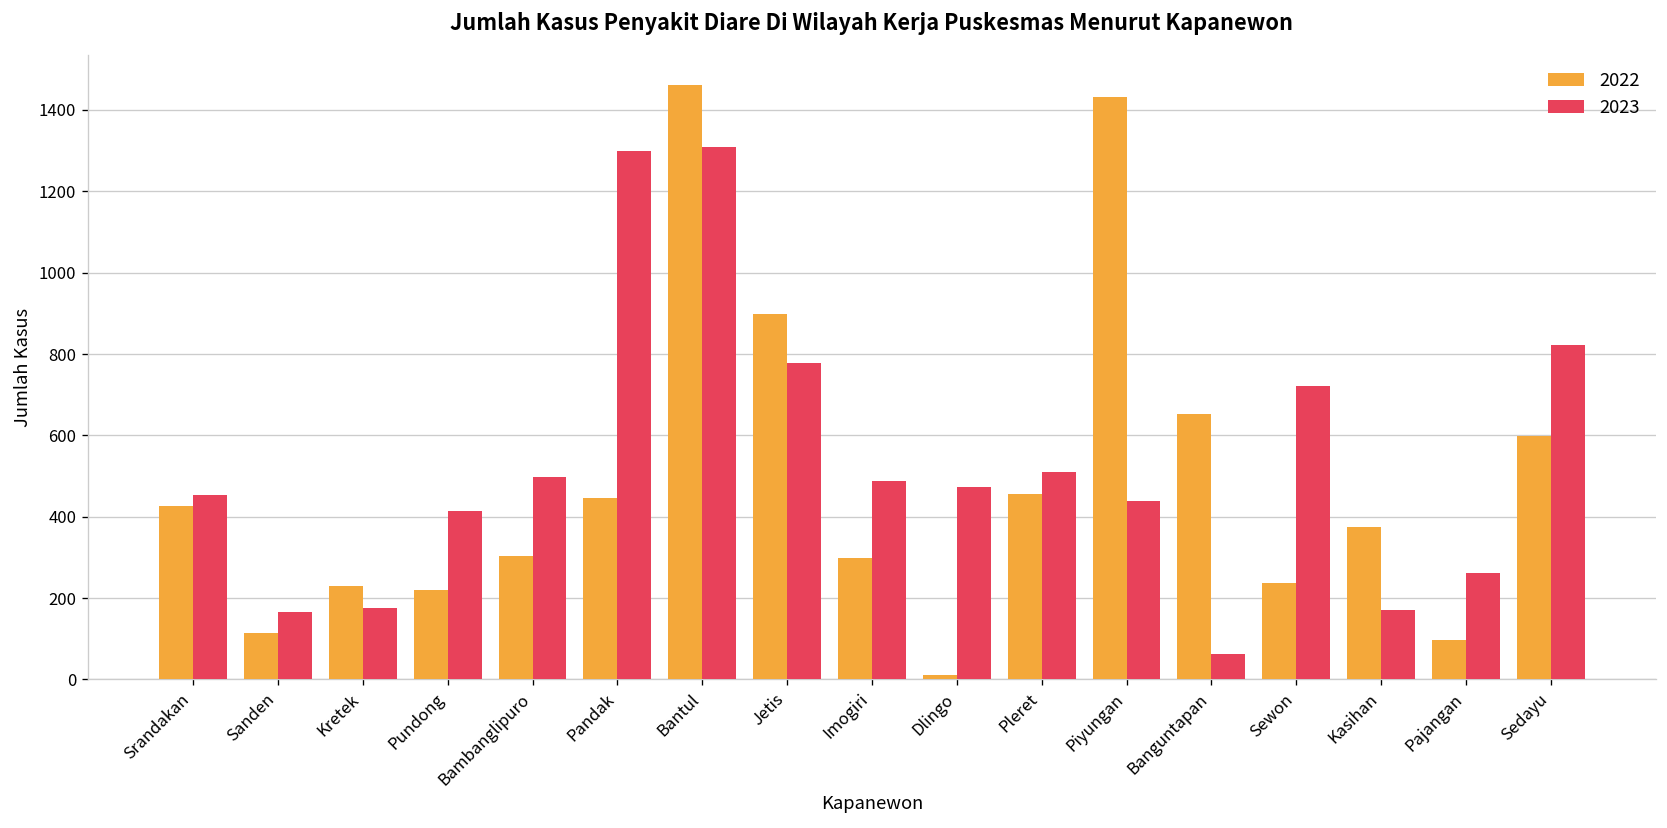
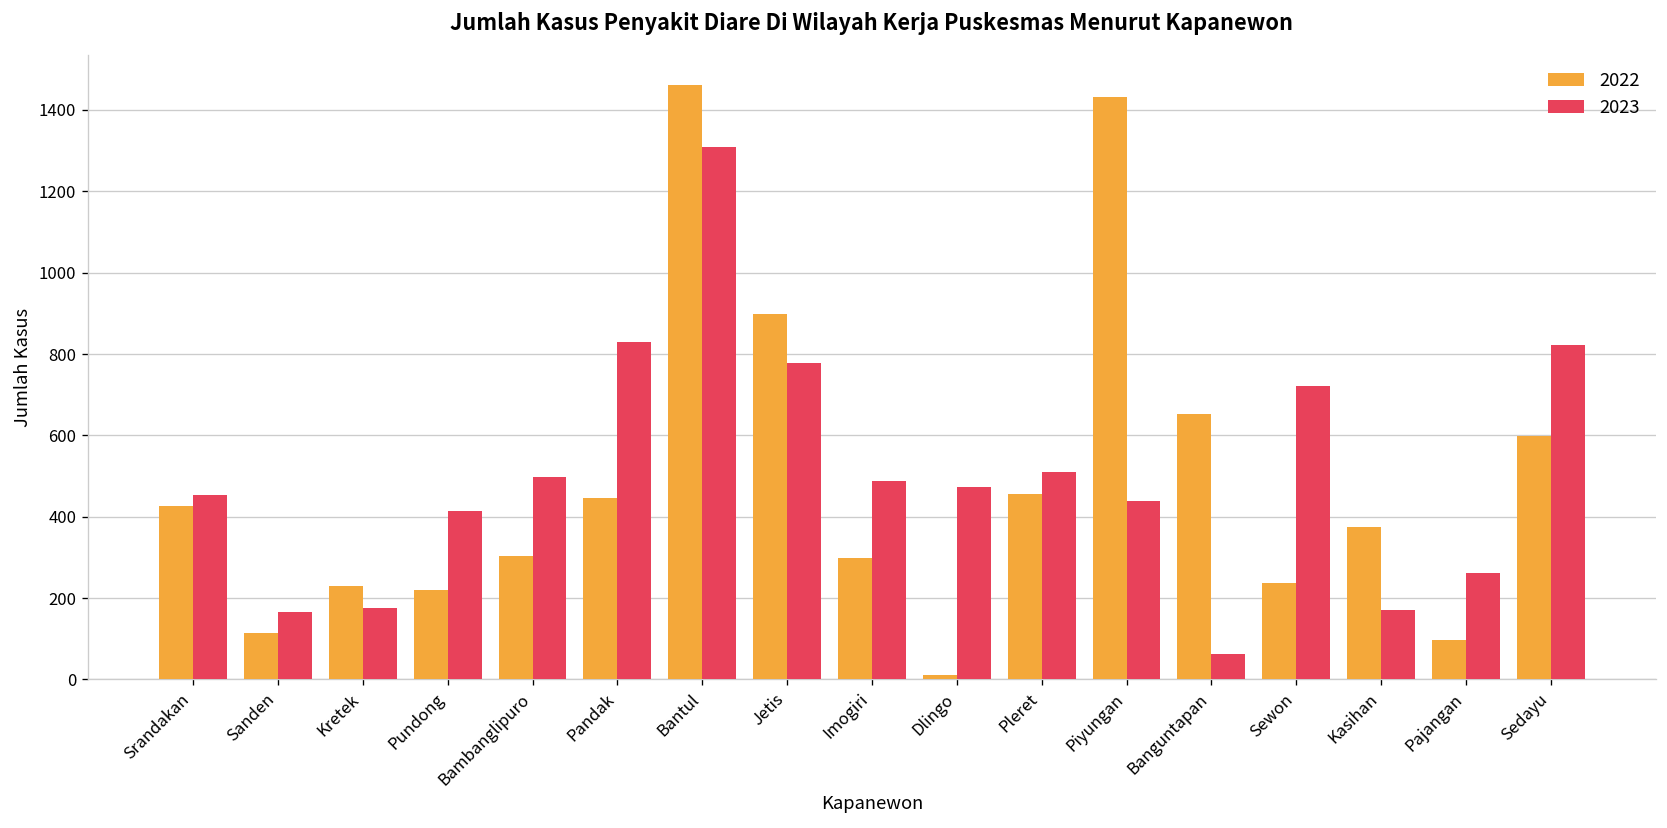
  {
    "2022": {
      "Srandakan": 430,
      "Sanden": 120,
      "Kretek": 230,
      "Pundong": 220,
      "Bambanglipuro": 300,
      "Pandak": 450,
      "Bantul": 1460,
      "Jetis": 900,
      "Imogiri": 300,
      "Dlingo": 10,
      "Pleret": 460,
      "Piyungan": 1430,
      "Banguntapan": 650,
      "Sewon": 240,
      "Kasihan": 380,
      "Pajangan": 100,
      "Sedayu": 600
    },
    "2023": {
      "Srandakan": 450,
      "Sanden": 170,
      "Kretek": 180,
      "Pundong": 420,
      "Bambanglipuro": 500,
-     "Pandak": 1300,
+     "Pandak": 830,
      "Bantul": 1310,
      "Jetis": 780,
      "Imogiri": 490,
      "Dlingo": 470,
      "Pleret": 510,
      "Piyungan": 440,
      "Banguntapan": 60,
      "Sewon": 720,
      "Kasihan": 170,
      "Pajangan": 260,
      "Sedayu": 820
    }
  }
